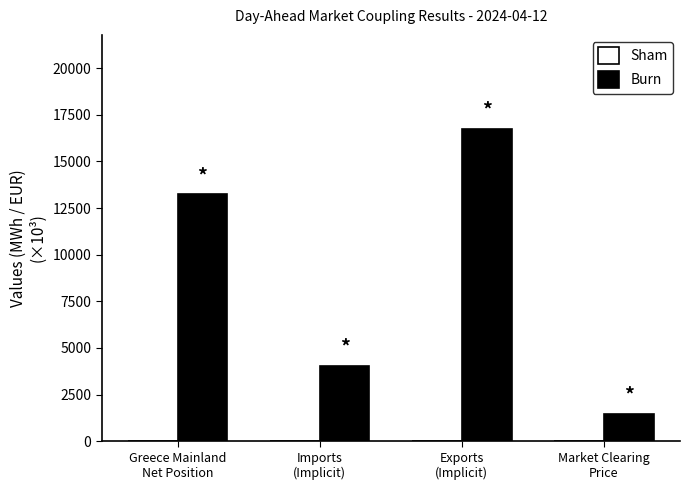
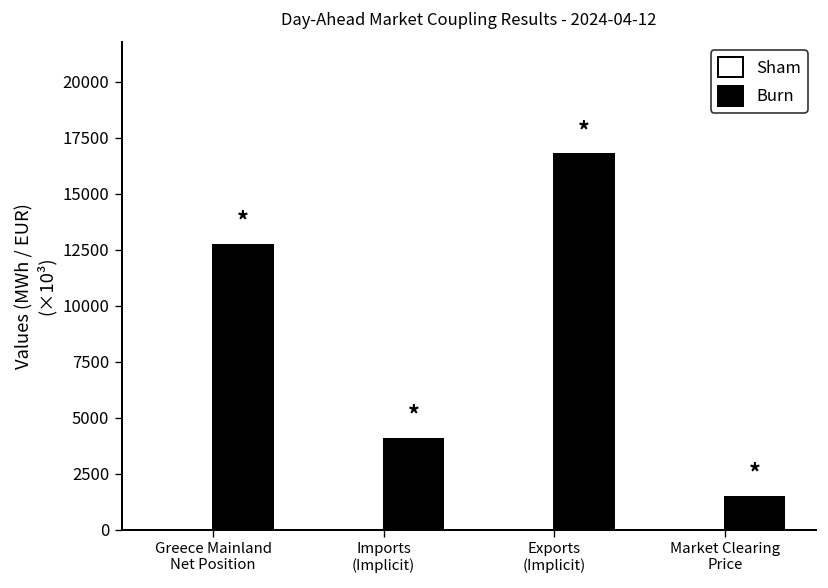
  {
    "Sham": {
      "Greece Mainland Net Position": 0,
      "Imports (Implicit)": 0,
      "Exports (Implicit)": 0,
      "Market Clearing Price": 0
    },
    "Burn": {
-     "Greece Mainland Net Position": 13200,
+     "Greece Mainland Net Position": 12700,
      "Imports (Implicit)": 4100,
      "Exports (Implicit)": 16800,
      "Market Clearing Price": 1500
    }
  }
